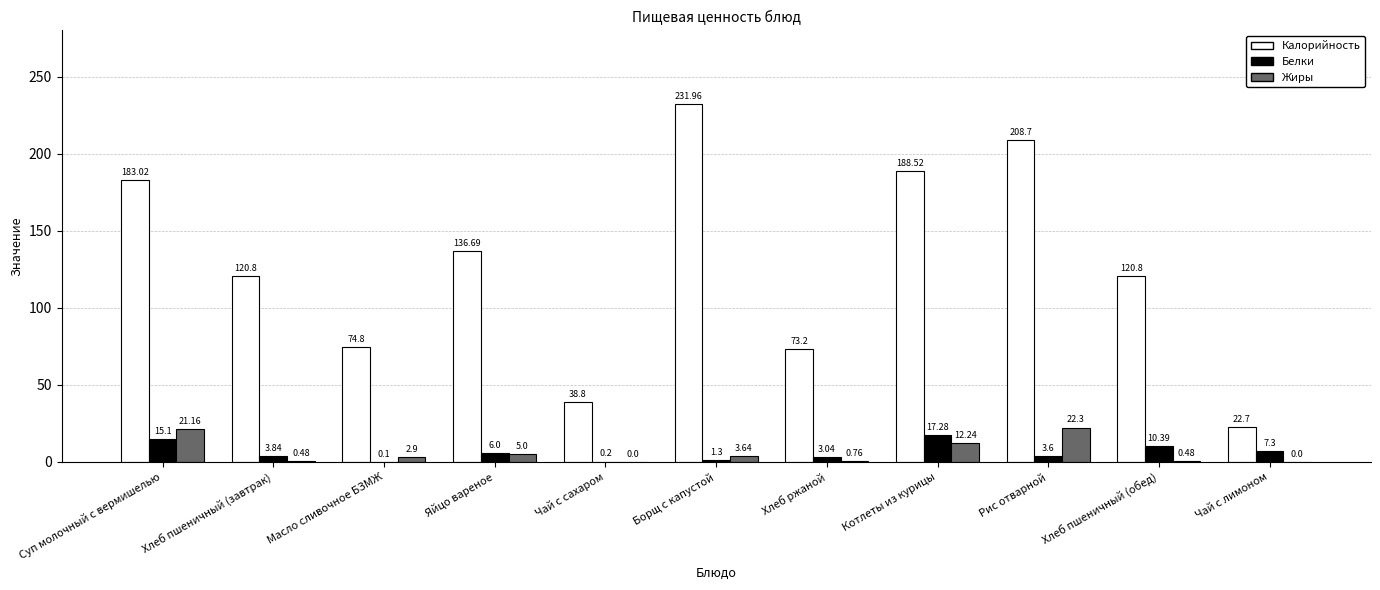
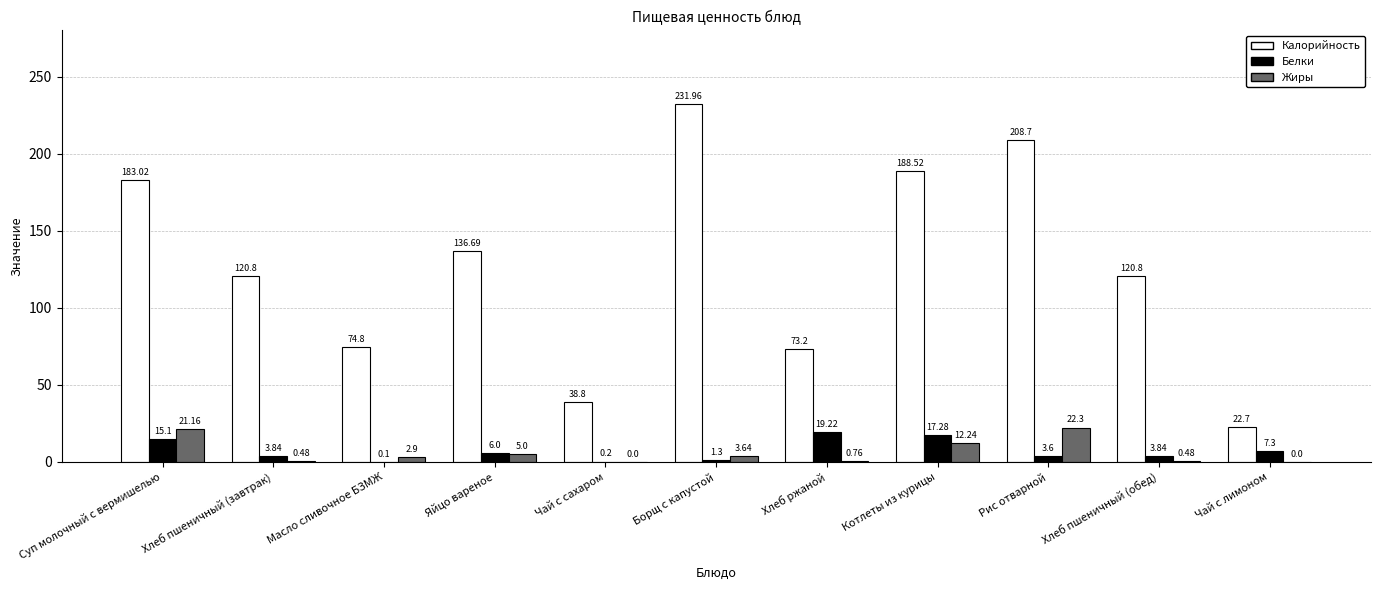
  {
    "Калорийность": {
      "Суп молочный с вермишелью": 183.02,
      "Хлеб пшеничный (завтрак)": 120.8,
      "Масло сливочное БЗМЖ": 74.8,
      "Яйцо вареное": 136.69,
      "Чай с сахаром": 38.8,
      "Борщ с капустой": 231.96,
      "Хлеб ржаной": 73.2,
      "Котлеты из курицы": 188.52,
      "Рис отварной": 208.7,
      "Хлеб пшеничный (обед)": 120.8,
      "Чай с лимоном": 22.7
    },
    "Белки": {
      "Суп молочный с вермишелью": 15.1,
      "Хлеб пшеничный (завтрак)": 3.84,
      "Масло сливочное БЗМЖ": 0.1,
      "Яйцо вареное": 6.0,
      "Чай с сахаром": 0.2,
      "Борщ с капустой": 1.3,
-     "Хлеб ржаной": 3.04,
+     "Хлеб ржаной": 19.22,
      "Котлеты из курицы": 17.28,
      "Рис отварной": 3.6,
-     "Хлеб пшеничный (обед)": 10.39,
+     "Хлеб пшеничный (обед)": 3.84,
      "Чай с лимоном": 7.3
    },
    "Жиры": {
      "Суп молочный с вермишелью": 21.16,
      "Хлеб пшеничный (завтрак)": 0.48,
      "Масло сливочное БЗМЖ": 2.9,
      "Яйцо вареное": 5.0,
      "Чай с сахаром": 0.0,
      "Борщ с капустой": 3.64,
      "Хлеб ржаной": 0.76,
      "Котлеты из курицы": 12.24,
      "Рис отварной": 22.3,
      "Хлеб пшеничный (обед)": 0.48,
      "Чай с лимоном": 0.0
    }
  }
